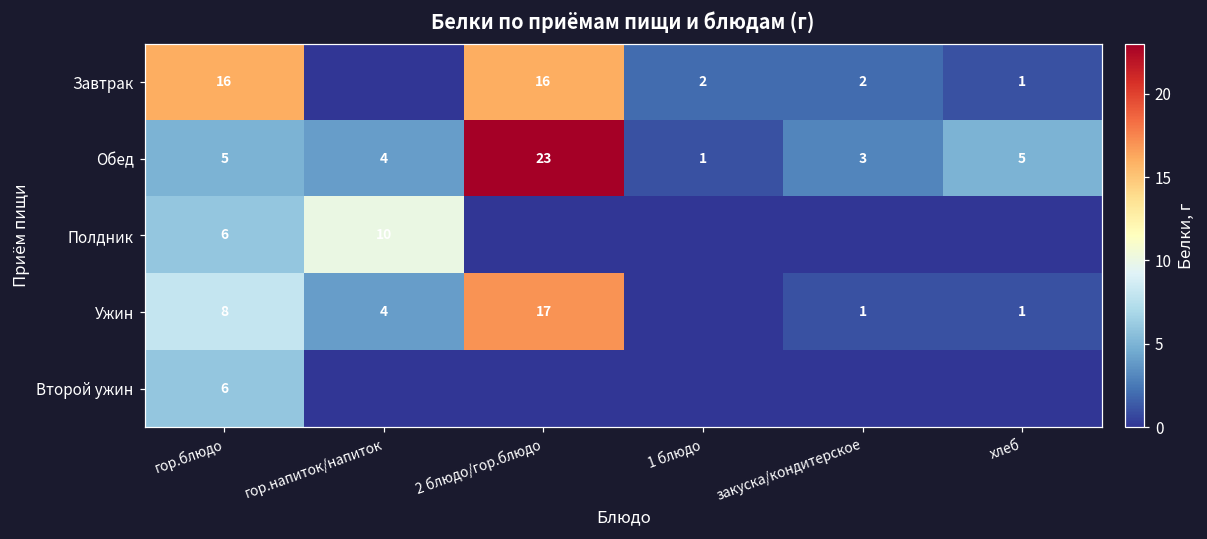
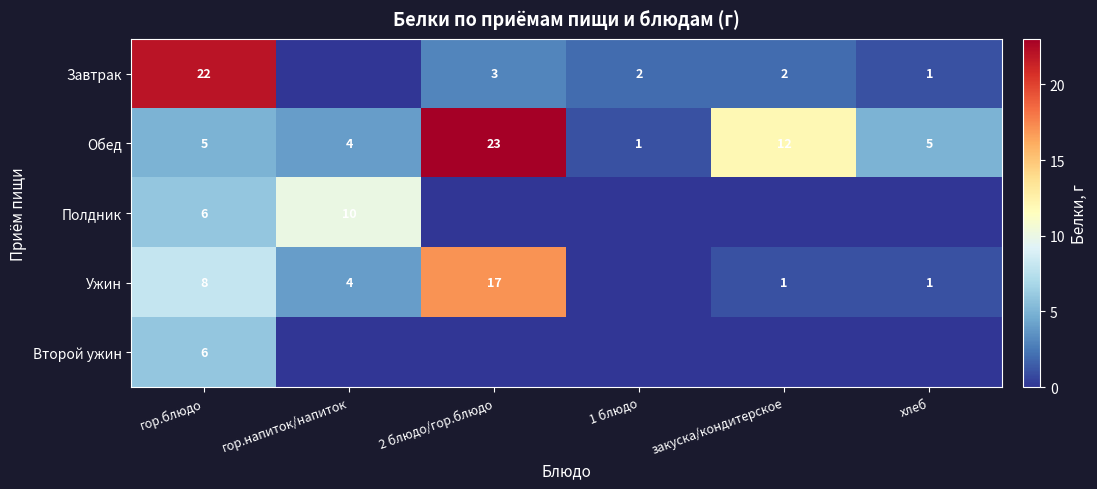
  {
    "Завтрак": {
-     "гор.блюдо": 16,
-     "2 блюдо/гор.блюдо": 16,
+     "гор.блюдо": 22,
+     "2 блюдо/гор.блюдо": 3,
      "1 блюдо": 2,
      "закуска/кондитерское": 2,
      "хлеб": 1
    },
    "Обед": {
      "гор.блюдо": 5,
      "гор.напиток/напиток": 4,
      "2 блюдо/гор.блюдо": 23,
      "1 блюдо": 1,
-     "закуска/кондитерское": 3,
+     "закуска/кондитерское": 12,
      "хлеб": 5
    },
    "Полдник": {
      "гор.блюдо": 6
    },
    "Ужин": {
      "гор.блюдо": 8,
      "гор.напиток/напиток": 4,
      "2 блюдо/гор.блюдо": 17,
      "закуска/кондитерское": 1,
      "хлеб": 1
    },
    "Второй ужин": {
      "гор.блюдо": 6
    }
  }
